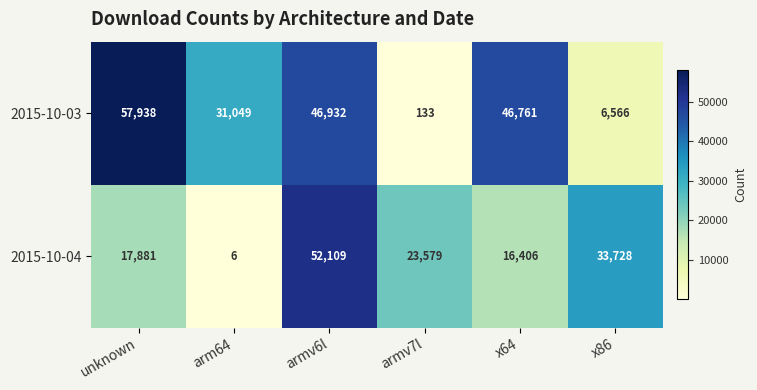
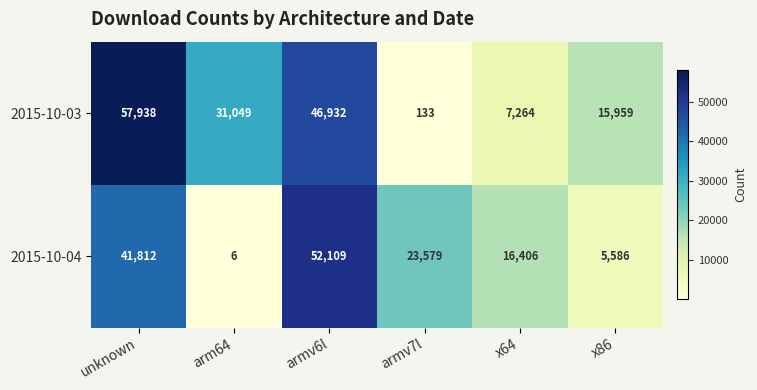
  {
    "2015-10-03": {
      "unknown": "57,938",
      "arm64": "31,049",
      "armv6l": "46,932",
      "armv7l": "133",
-     "x64": "46,761",
-     "x86": "6,566"
+     "x64": "7,264",
+     "x86": "15,959"
    },
    "2015-10-04": {
-     "unknown": "17,881",
+     "unknown": "41,812",
      "arm64": "6",
      "armv6l": "52,109",
      "armv7l": "23,579",
      "x64": "16,406",
-     "x86": "33,728"
+     "x86": "5,586"
    }
  }
